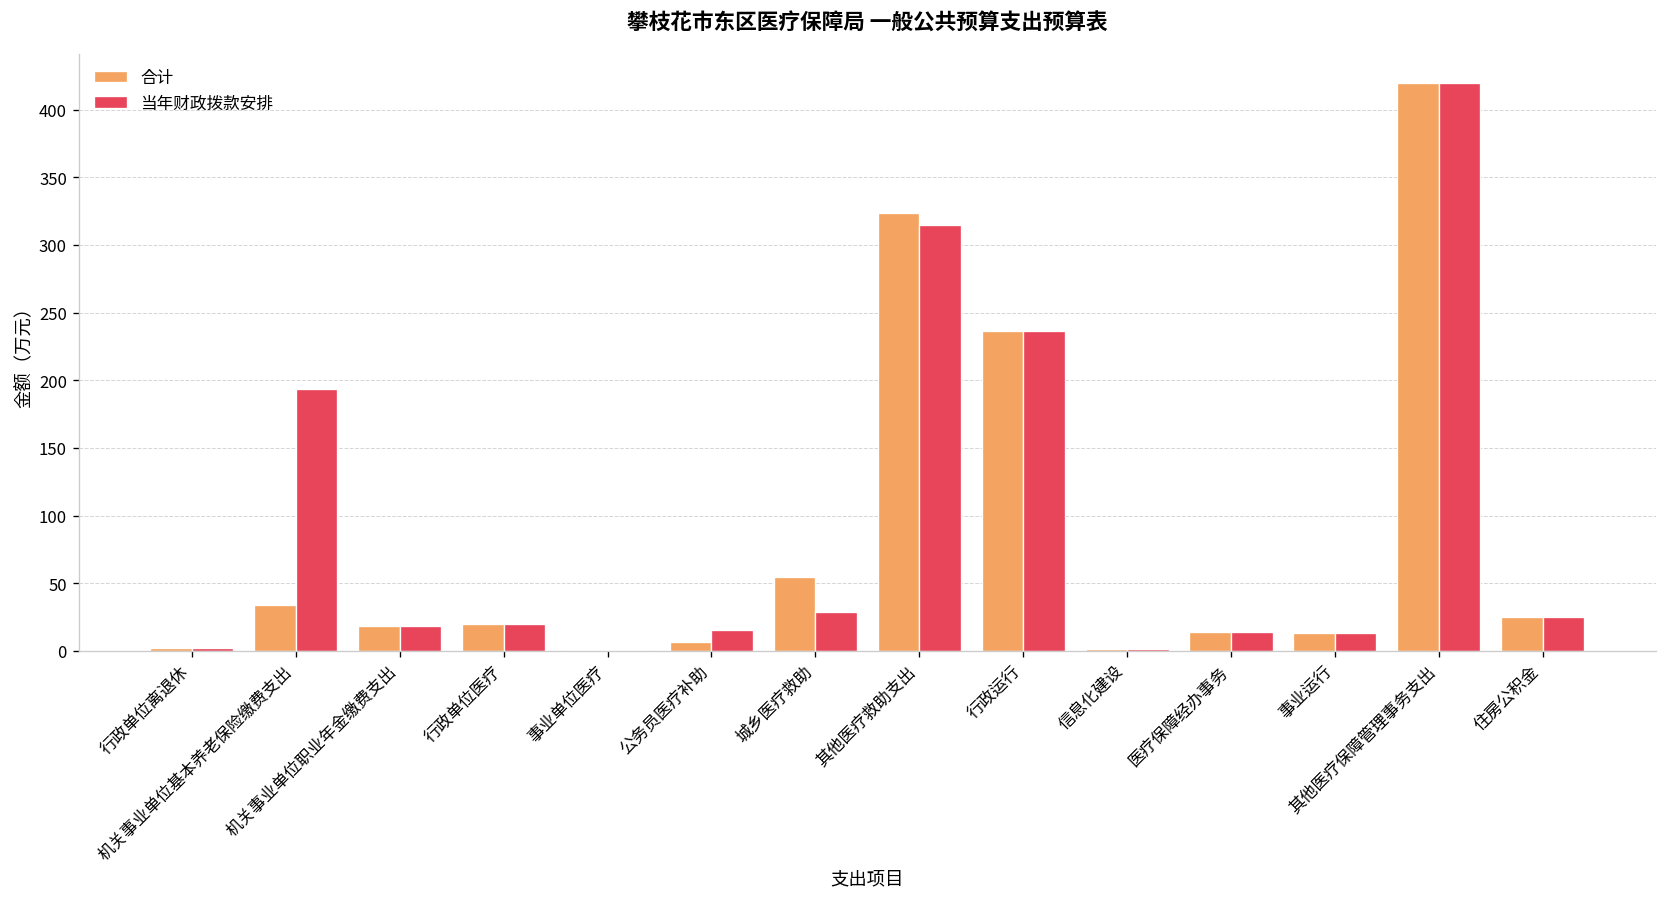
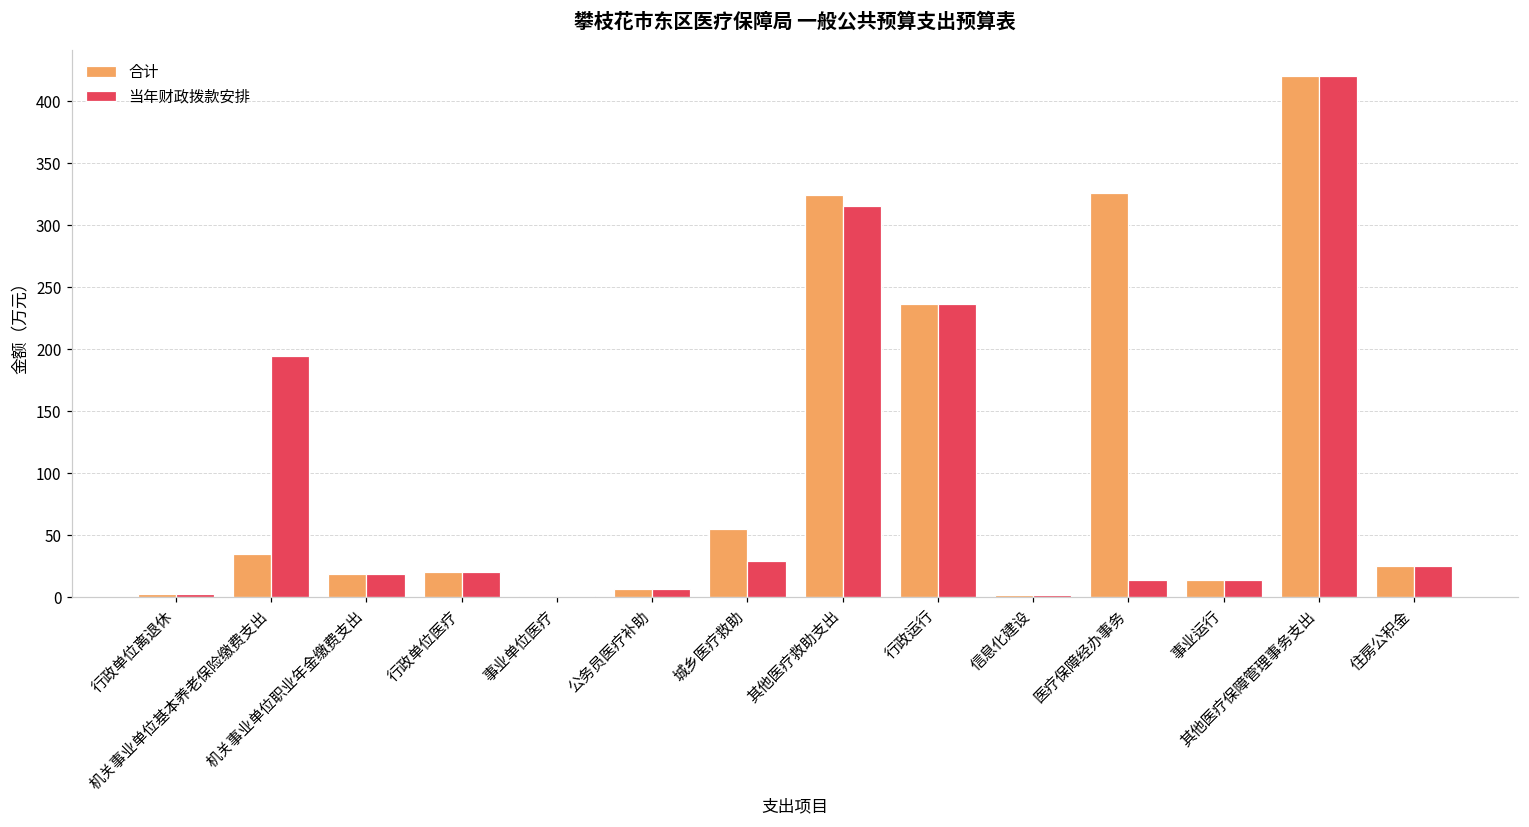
  {
    "合计": {
      "机关事业单位基本养老保险缴费支出": 34,
      "机关事业单位职业年金缴费支出": 18,
      "行政单位医疗": 20,
      "公务员医疗补助": 7,
      "城乡医疗救助": 55,
      "其他医疗救助支出": 324,
      "行政运行": 236,
-     "医疗保障经办事务": 14,
+     "医疗保障经办事务": 325,
      "事业运行": 13,
      "其他医疗保障管理事务支出": 420,
      "住房公积金": 25
    },
    "当年财政拨款安排": {
      "机关事业单位基本养老保险缴费支出": 194,
      "机关事业单位职业年金缴费支出": 18,
      "行政单位医疗": 20,
-     "公务员医疗补助": 16,
+     "公务员医疗补助": 7,
      "城乡医疗救助": 29,
      "其他医疗救助支出": 315,
      "行政运行": 236,
      "医疗保障经办事务": 14,
      "事业运行": 13,
      "其他医疗保障管理事务支出": 420,
      "住房公积金": 25
    }
  }
